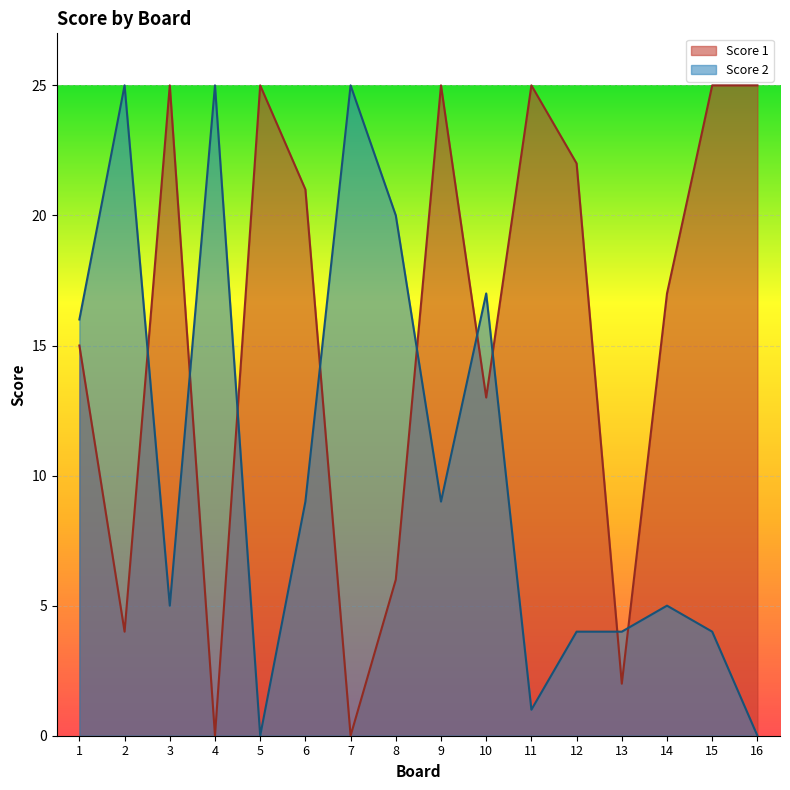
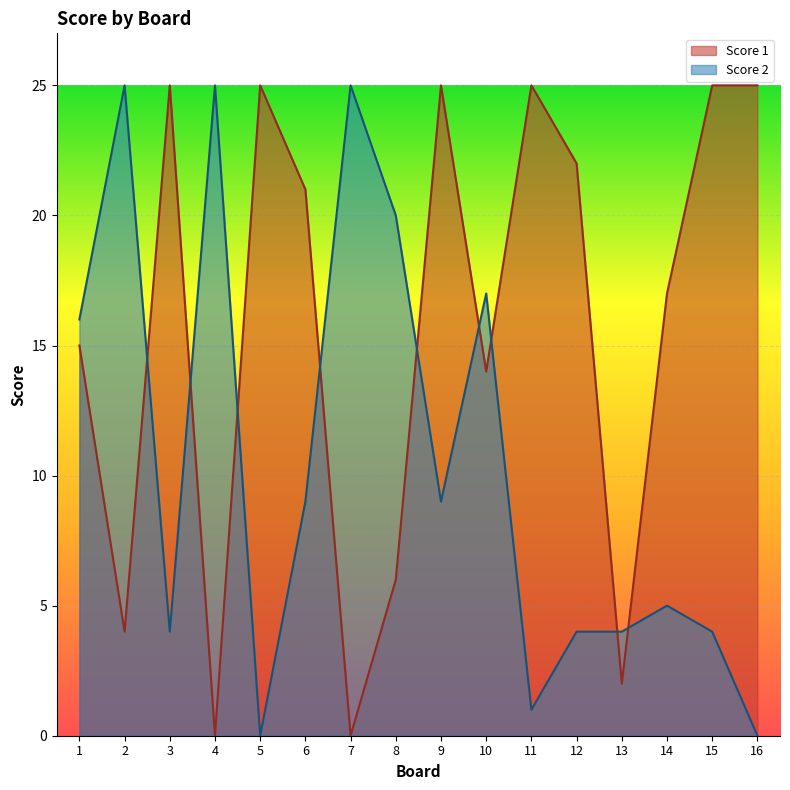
  {
    "Score 1": {
      "1": 15,
      "2": 4,
      "3": 25,
      "4": 0,
      "5": 25,
      "6": 21,
      "7": 0,
      "8": 6,
      "9": 25,
-     "10": 13,
+     "10": 14,
      "11": 25,
      "12": 22,
      "13": 2,
      "14": 17,
      "15": 25,
      "16": 25
    },
    "Score 2": {
      "1": 16,
      "2": 25,
-     "3": 5,
+     "3": 4,
      "4": 25,
      "5": 0,
      "6": 9,
      "7": 25,
      "8": 20,
      "9": 9,
      "10": 17,
      "11": 1,
      "12": 4,
      "13": 4,
      "14": 5,
      "15": 4,
      "16": 0
    }
  }
